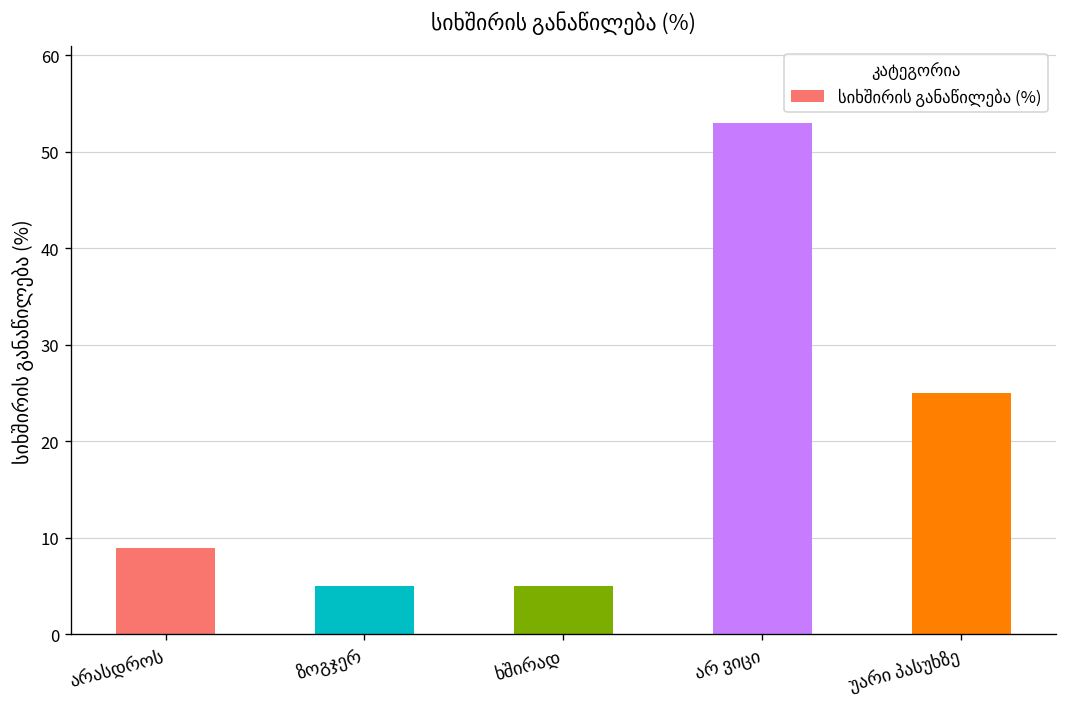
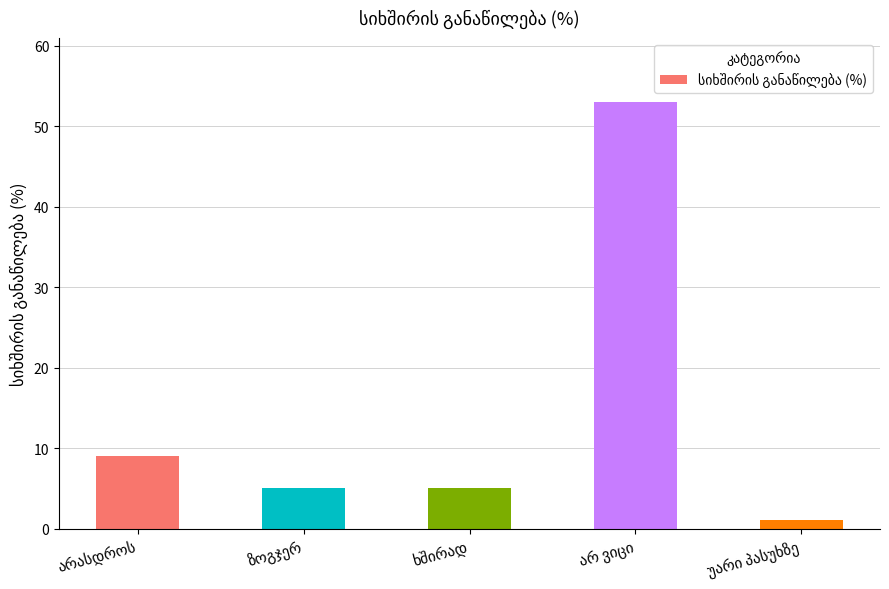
  {
    "არასდროს": 9,
    "ზოგჯერ": 5,
    "ხშირად": 5,
    "არ ვიცი": 53,
-   "უარი პასუხზე": 25
+   "უარი პასუხზე": 1
  }
